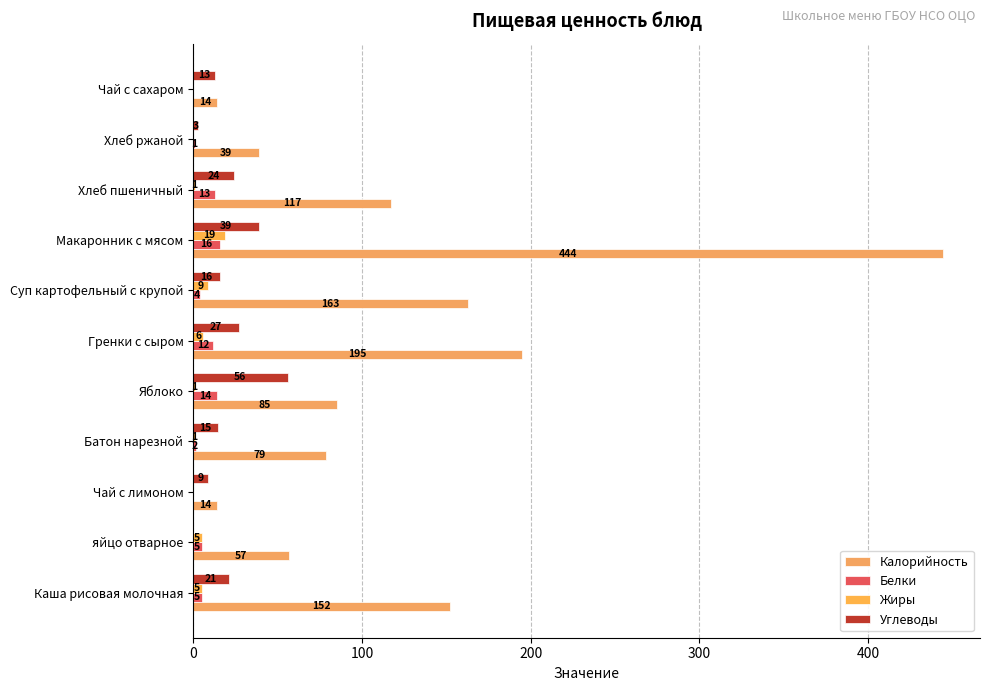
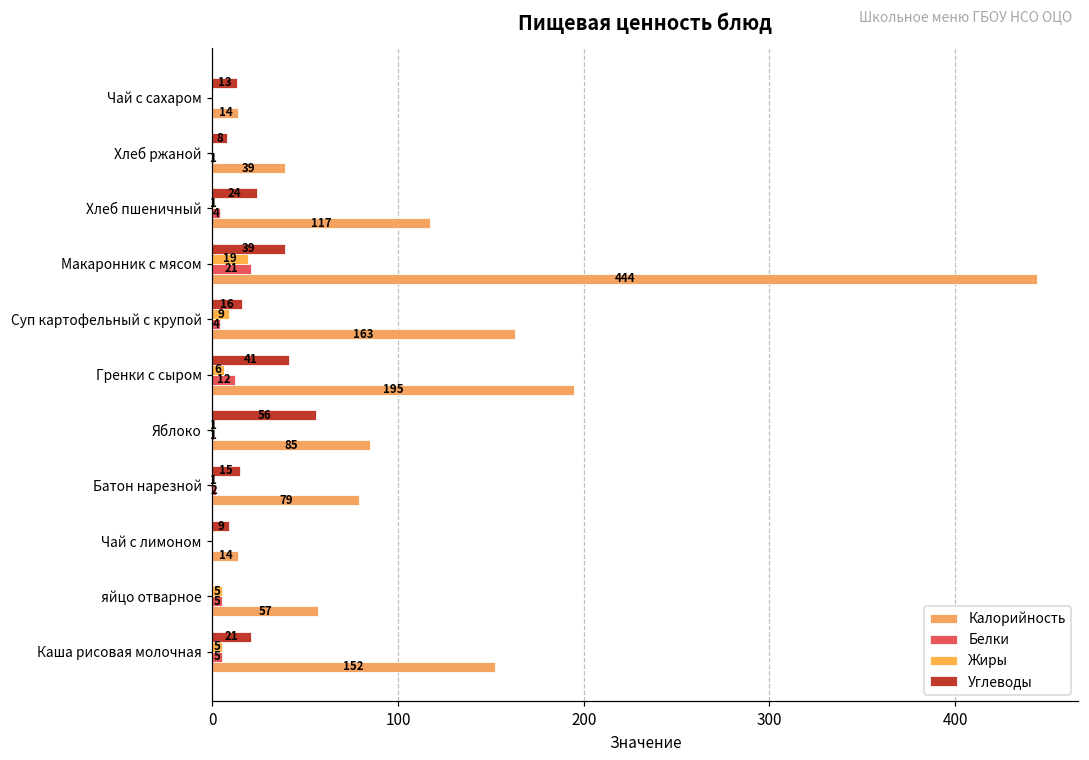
  {
    "Белки": {
      "Хлеб ржаной": 1,
-     "Хлеб пшеничный": 13,
-     "Макаронник с мясом": 16,
+     "Хлеб пшеничный": 4,
+     "Макаронник с мясом": 21,
      "Суп картофельный с крупой": 4,
      "Гренки с сыром": 12,
-     "Яблоко": 14,
+     "Яблоко": 1,
      "Батон нарезной": 2,
      "яйцо отварное": 5,
      "Каша рисовая молочная": 5
    },
    "Углеводы": {
      "Чай с сахаром": 13,
-     "Хлеб ржаной": 3,
+     "Хлеб ржаной": 8,
      "Хлеб пшеничный": 24,
      "Макаронник с мясом": 39,
      "Суп картофельный с крупой": 16,
-     "Гренки с сыром": 27,
+     "Гренки с сыром": 41,
      "Яблоко": 56,
      "Батон нарезной": 15,
      "Чай с лимоном": 9,
      "Каша рисовая молочная": 21
    }
  }
